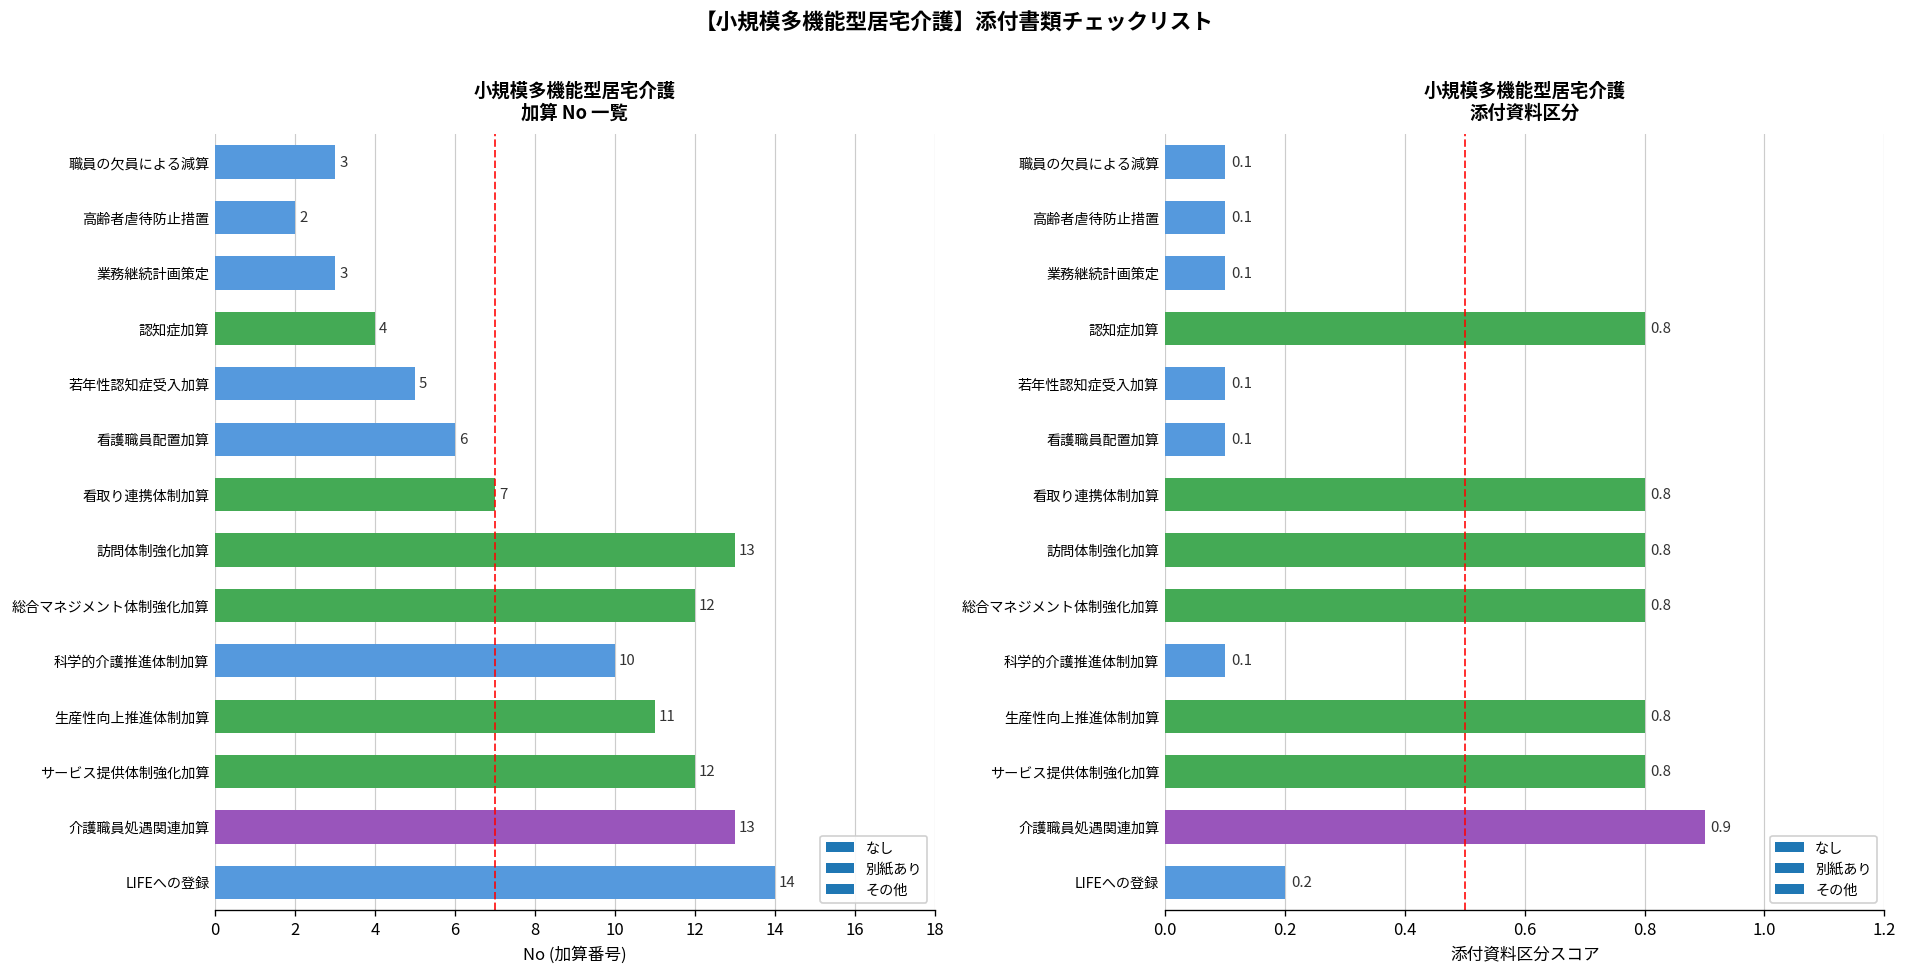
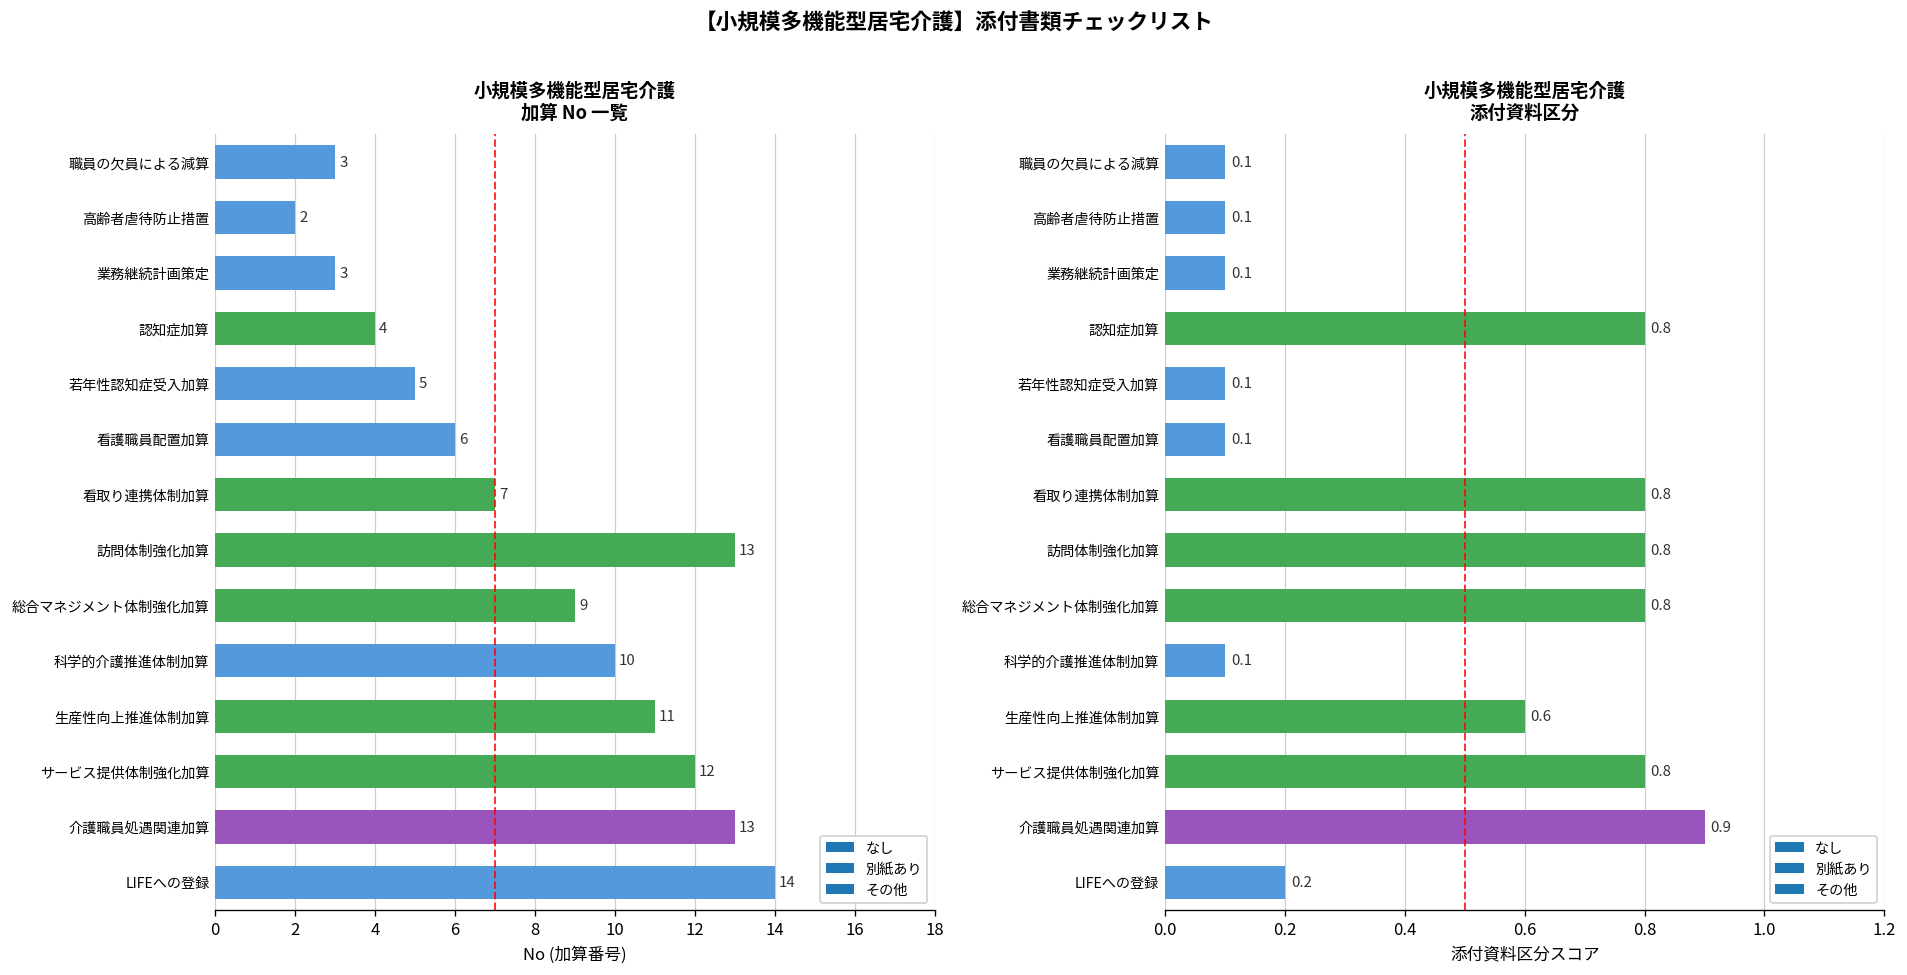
  {
    "小規模多機能型居宅介護 加算 No 一覧": {
      "職員の欠員による減算": 3,
      "高齢者虐待防止措置": 2,
      "業務継続計画策定": 3,
      "認知症加算": 4,
      "若年性認知症受入加算": 5,
      "看護職員配置加算": 6,
      "看取り連携体制加算": 7,
      "訪問体制強化加算": 13,
-     "総合マネジメント体制強化加算": 12,
+     "総合マネジメント体制強化加算": 9,
      "科学的介護推進体制加算": 10,
      "生産性向上推進体制加算": 11,
      "サービス提供体制強化加算": 12,
      "介護職員処遇関連加算": 13,
      "LIFEへの登録": 14
    },
    "小規模多機能型居宅介護 添付資料区分": {
      "職員の欠員による減算": 0.1,
      "高齢者虐待防止措置": 0.1,
      "業務継続計画策定": 0.1,
      "認知症加算": 0.8,
      "若年性認知症受入加算": 0.1,
      "看護職員配置加算": 0.1,
      "看取り連携体制加算": 0.8,
      "訪問体制強化加算": 0.8,
      "総合マネジメント体制強化加算": 0.8,
      "科学的介護推進体制加算": 0.1,
-     "生産性向上推進体制加算": 0.8,
+     "生産性向上推進体制加算": 0.6,
      "サービス提供体制強化加算": 0.8,
      "介護職員処遇関連加算": 0.9,
      "LIFEへの登録": 0.2
    }
  }
